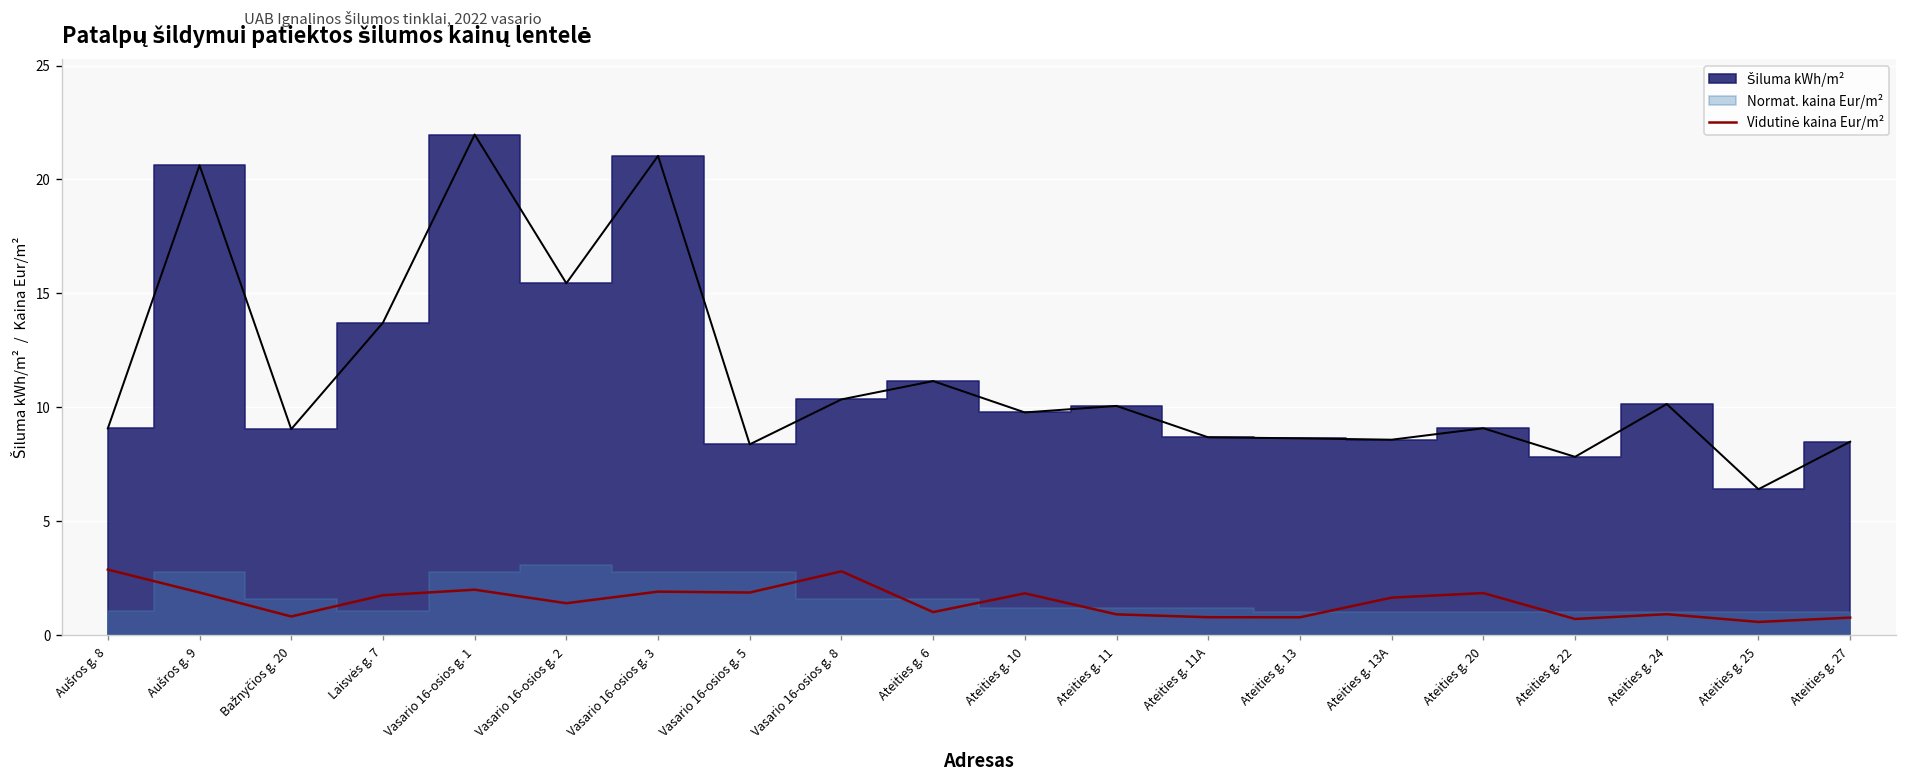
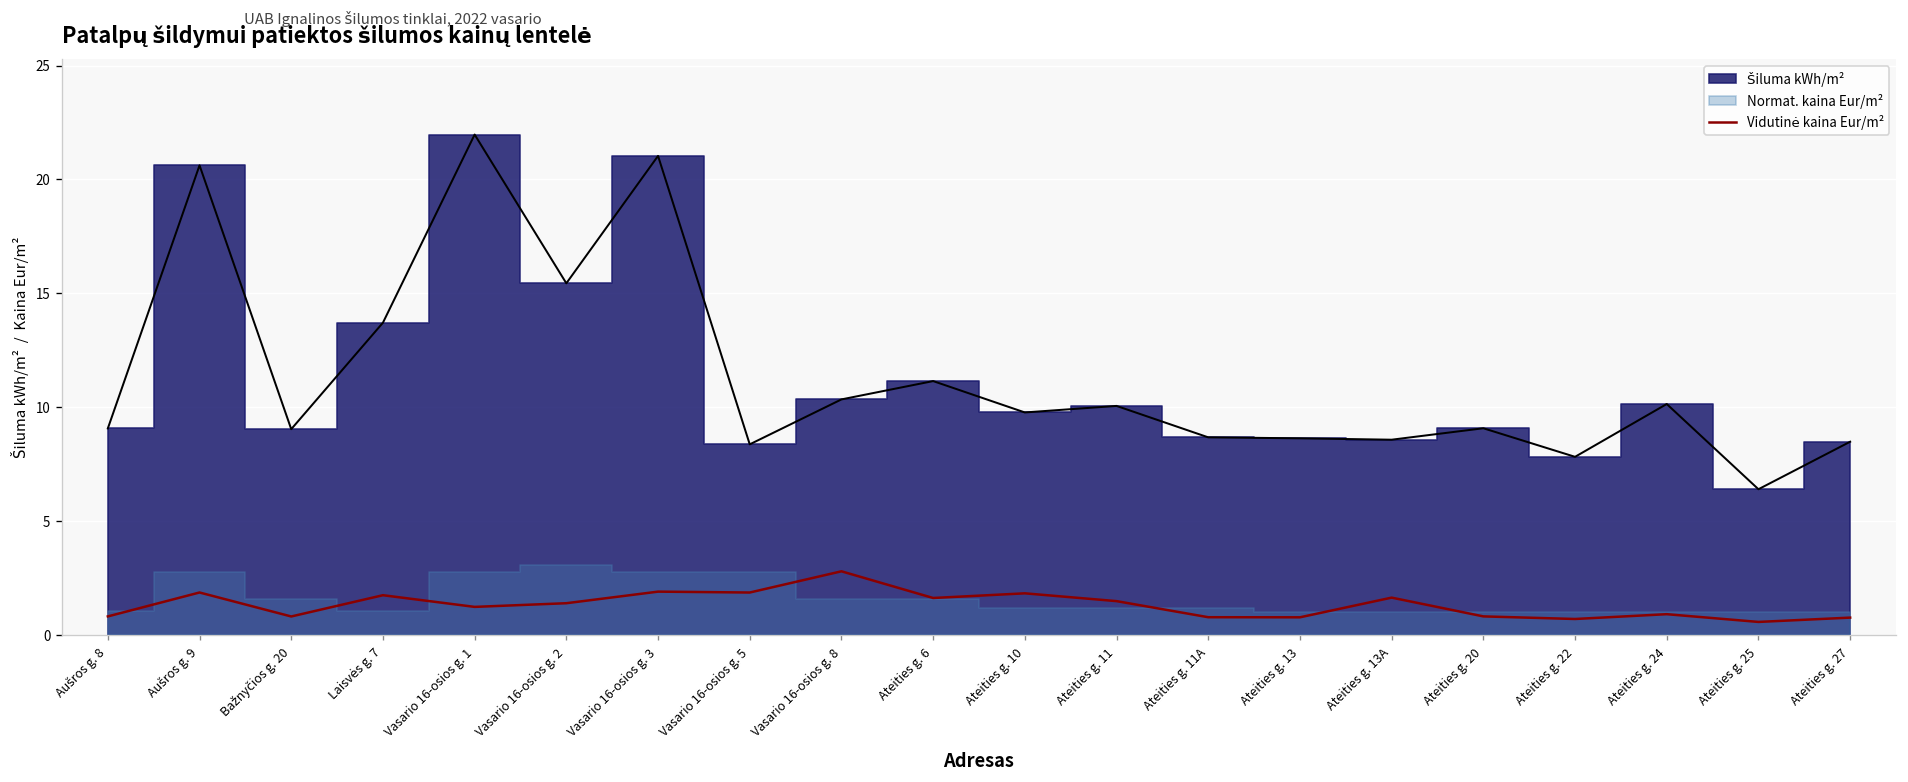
  {
    "Vidutinė kaina Eur/m²": {
-     "Aušros g. 8": 2.9,
+     "Aušros g. 8": 0.8,
      "Aušros g. 9": 1.9,
      "Bažnyčios g. 20": 0.8,
      "Laisvės g. 7": 1.8,
-     "Vasario 16-osios g. 1": 2.0,
+     "Vasario 16-osios g. 1": 1.2,
      "Vasario 16-osios g. 2": 1.4,
      "Vasario 16-osios g. 3": 1.9,
      "Vasario 16-osios g. 5": 1.9,
      "Vasario 16-osios g. 8": 2.8,
-     "Ateities g. 6": 1.0,
+     "Ateities g. 6": 1.6,
      "Ateities g. 10": 1.8,
-     "Ateities g. 11": 0.9,
+     "Ateities g. 11": 1.5,
      "Ateities g. 11A": 0.8,
      "Ateities g. 13": 0.8,
      "Ateities g. 13A": 1.6,
-     "Ateities g. 20": 1.8,
+     "Ateities g. 20": 0.8,
      "Ateities g. 22": 0.7,
      "Ateities g. 24": 0.9,
      "Ateities g. 25": 0.6,
      "Ateities g. 27": 0.8
    }
  }
